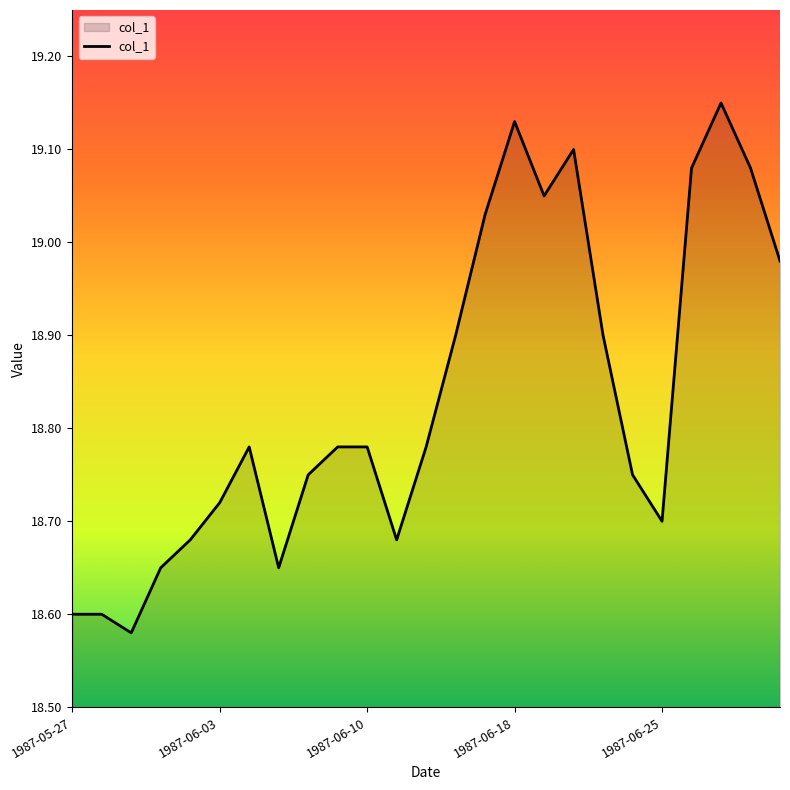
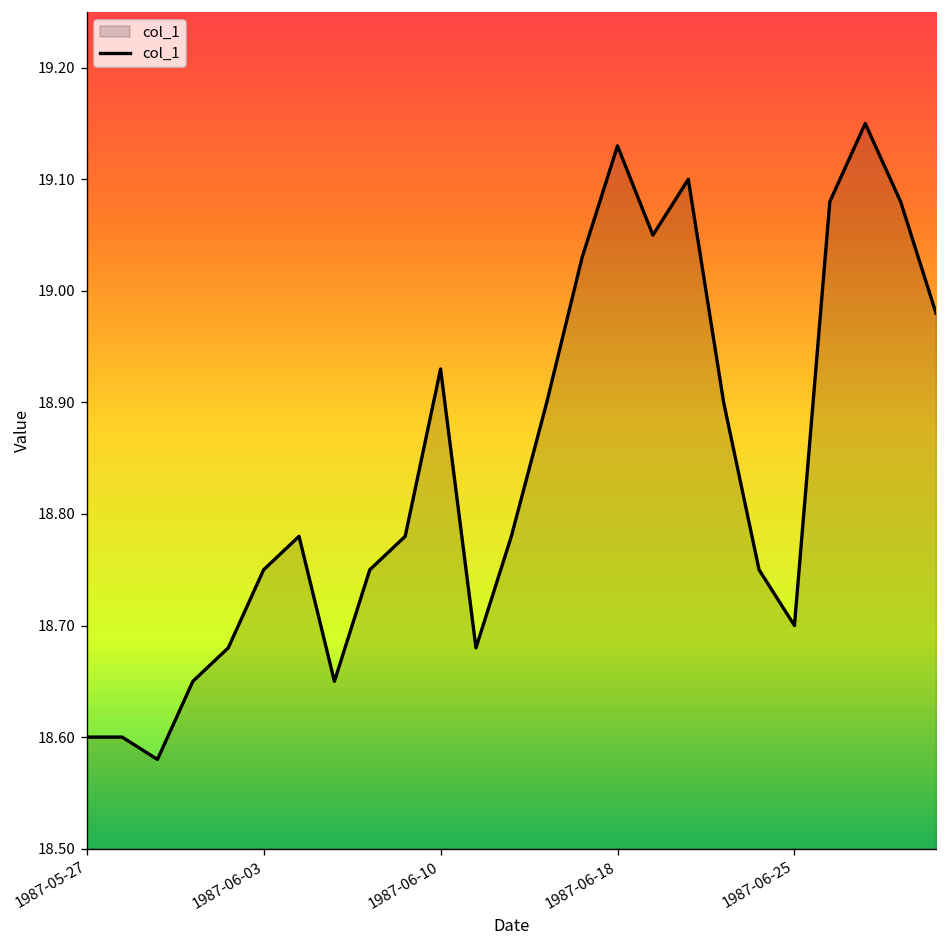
  {
    "1987-05-27": 18.60,
-   "1987-06-03": 18.72,
-   "1987-06-10": 18.78,
+   "1987-06-03": 18.75,
+   "1987-06-10": 18.93,
    "1987-06-18": 19.13,
    "1987-06-25": 18.70
  }
